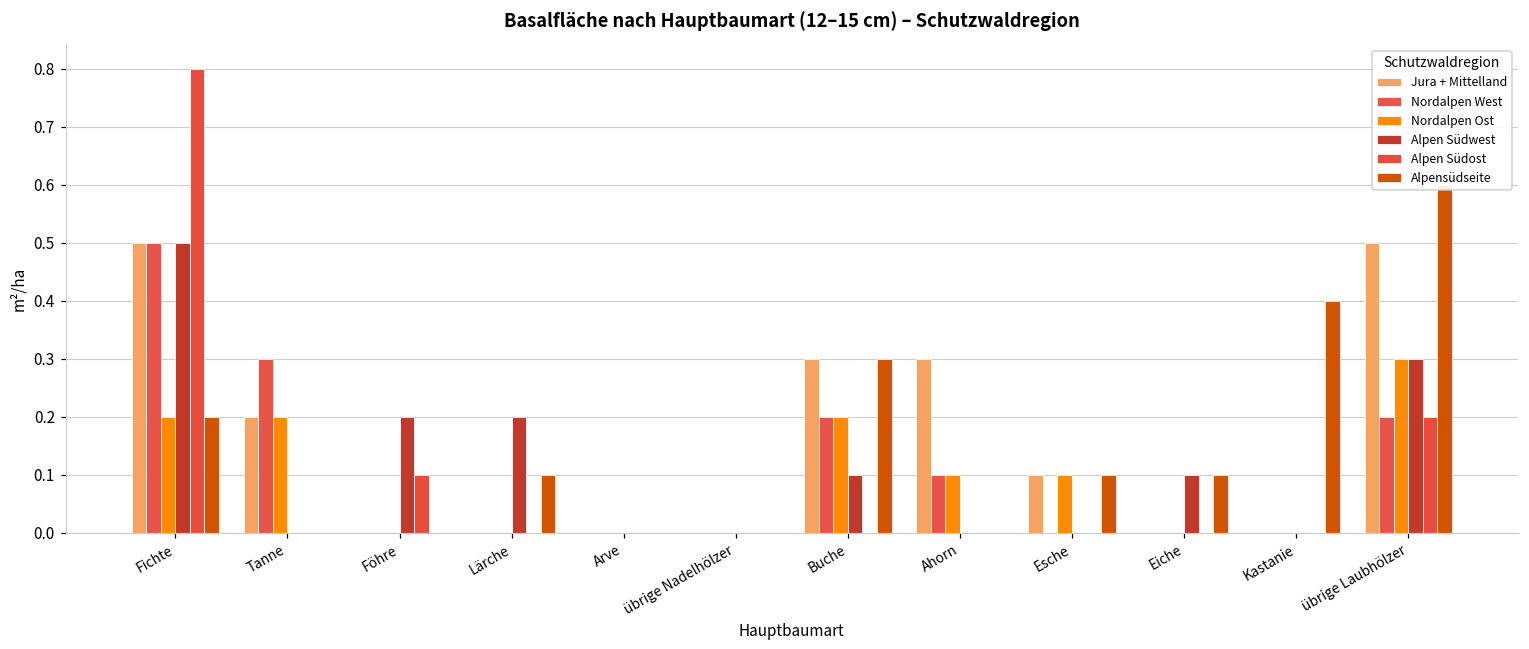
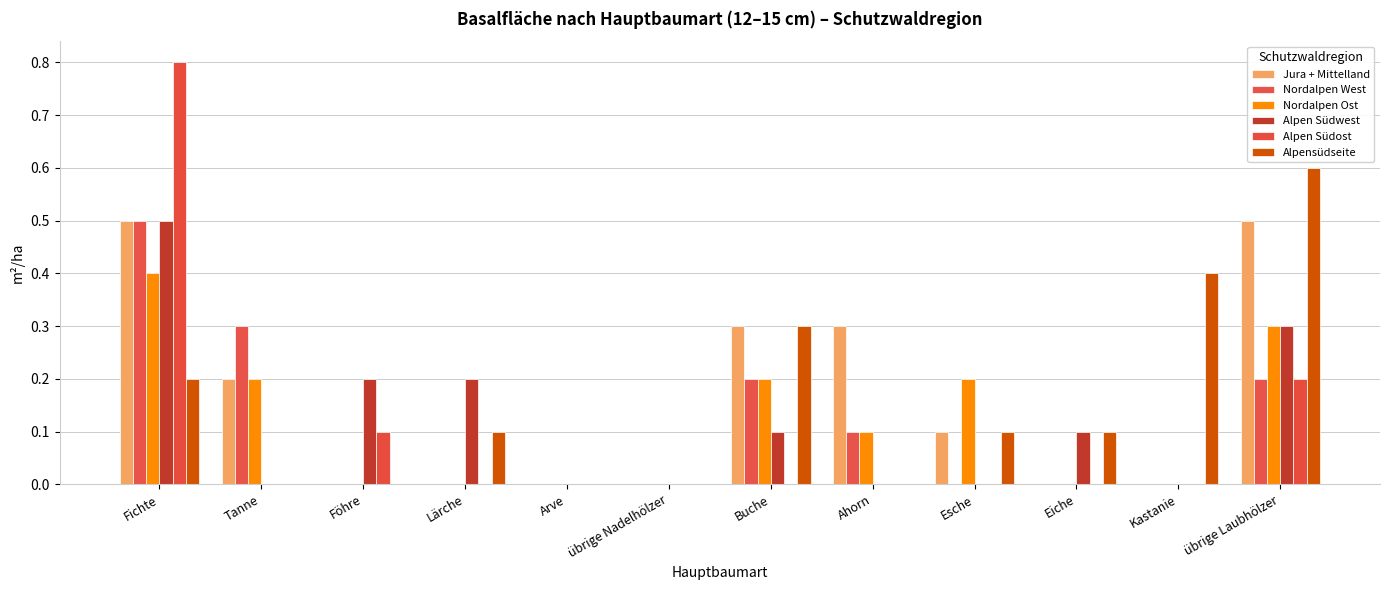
  {
    "Jura + Mittelland": {
      "Fichte": 0.5,
      "Tanne": 0.2,
      "Föhre": 0.0,
      "Lärche": 0.0,
      "Arve": 0.0,
      "übrige Nadelhölzer": 0.0,
      "Buche": 0.3,
      "Ahorn": 0.3,
      "Esche": 0.1,
      "Eiche": 0.0,
      "Kastanie": 0.0,
      "übrige Laubhölzer": 0.5
    },
    "Nordalpen Ost": {
-     "Fichte": 0.2,
+     "Fichte": 0.4,
      "Tanne": 0.2,
      "Föhre": 0.0,
      "Lärche": 0.0,
      "Arve": 0.0,
      "übrige Nadelhölzer": 0.0,
      "Buche": 0.2,
      "Ahorn": 0.1,
-     "Esche": 0.1,
+     "Esche": 0.2,
      "Eiche": 0.0,
      "Kastanie": 0.0,
      "übrige Laubhölzer": 0.3
    }
  }
